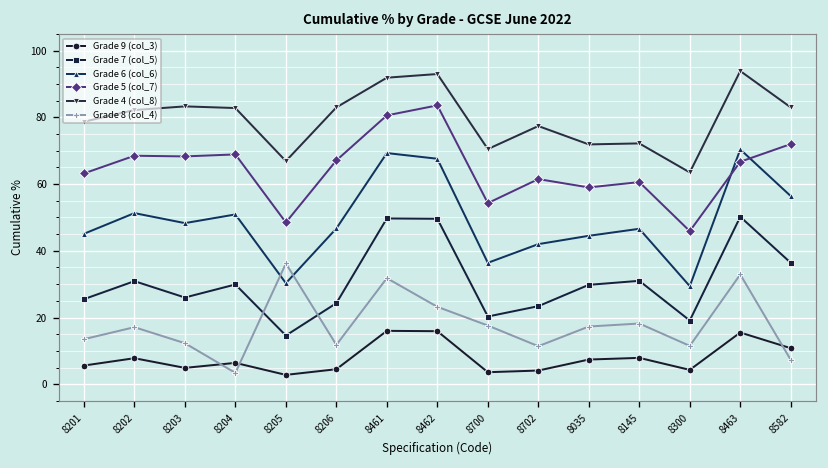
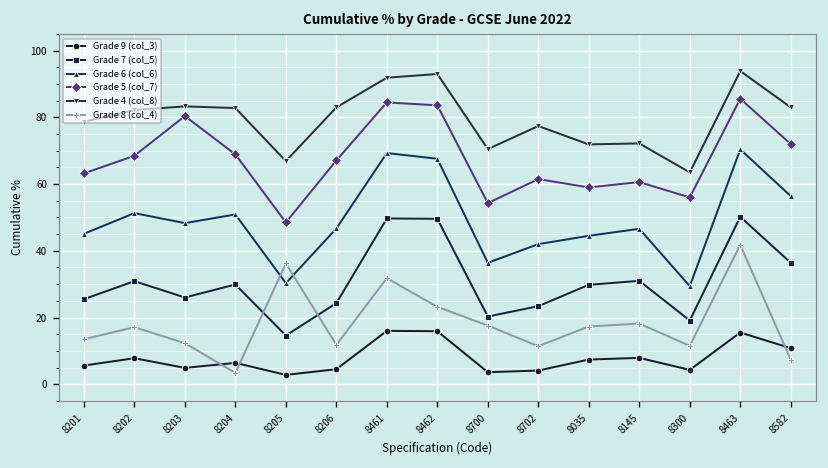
  {
    "Grade 5 (col_7)": {
      "8201": 63,
      "8202": 69,
-     "8203": 68,
+     "8203": 80,
      "8204": 69,
      "8205": 49,
      "8206": 67,
-     "8461": 81,
+     "8461": 85,
      "8462": 84,
      "8700": 54,
      "8702": 62,
      "8035": 59,
      "8145": 61,
-     "8300": 46,
-     "8463": 67,
+     "8300": 56,
+     "8463": 86,
      "8582": 72
    },
    "Grade 8 (col_4)": {
      "8201": 14,
      "8202": 17,
      "8203": 12,
      "8204": 3,
      "8205": 36,
      "8206": 12,
      "8461": 32,
      "8462": 23,
      "8700": 18,
      "8702": 11,
      "8035": 17,
      "8145": 18,
      "8300": 12,
-     "8463": 33,
+     "8463": 42,
      "8582": 7
    }
  }
